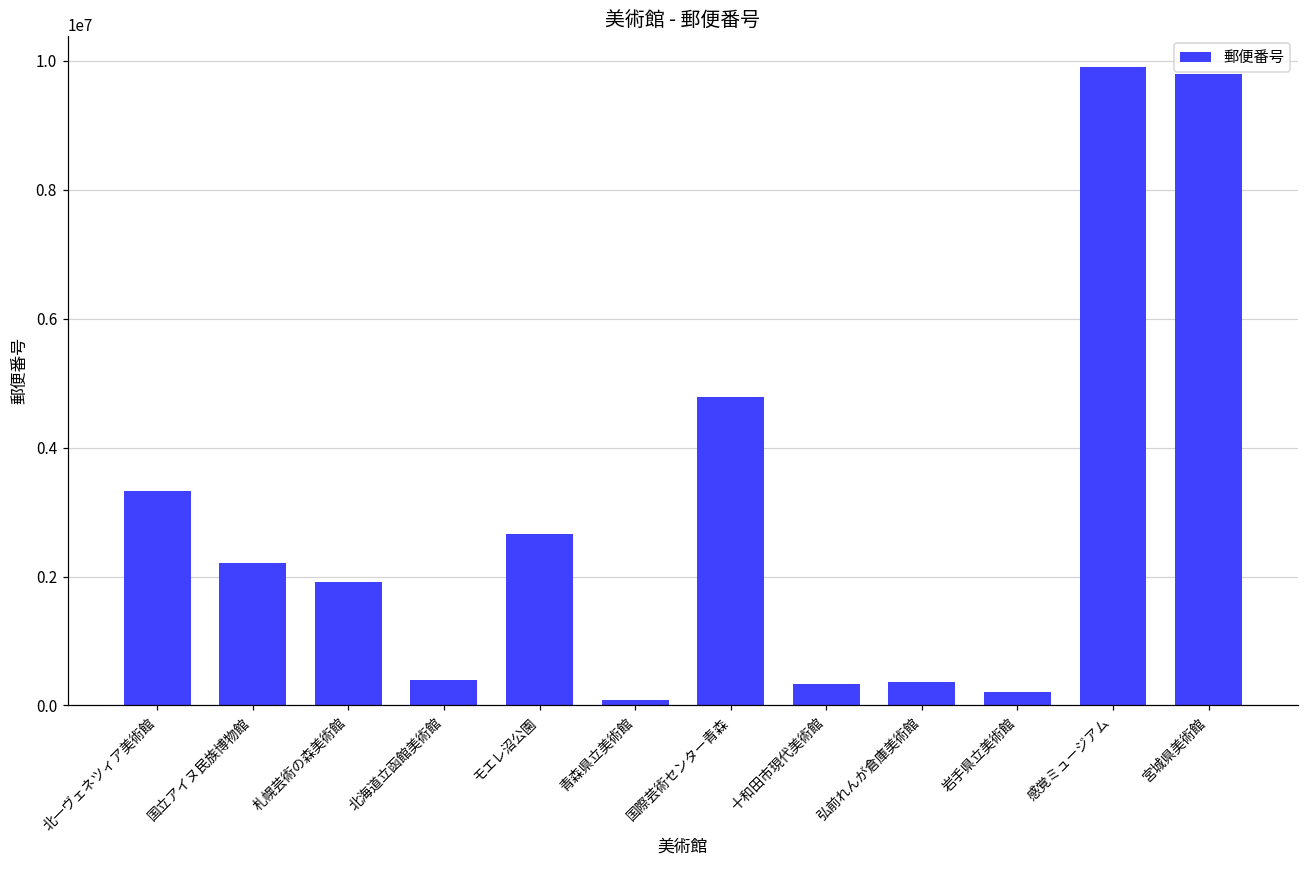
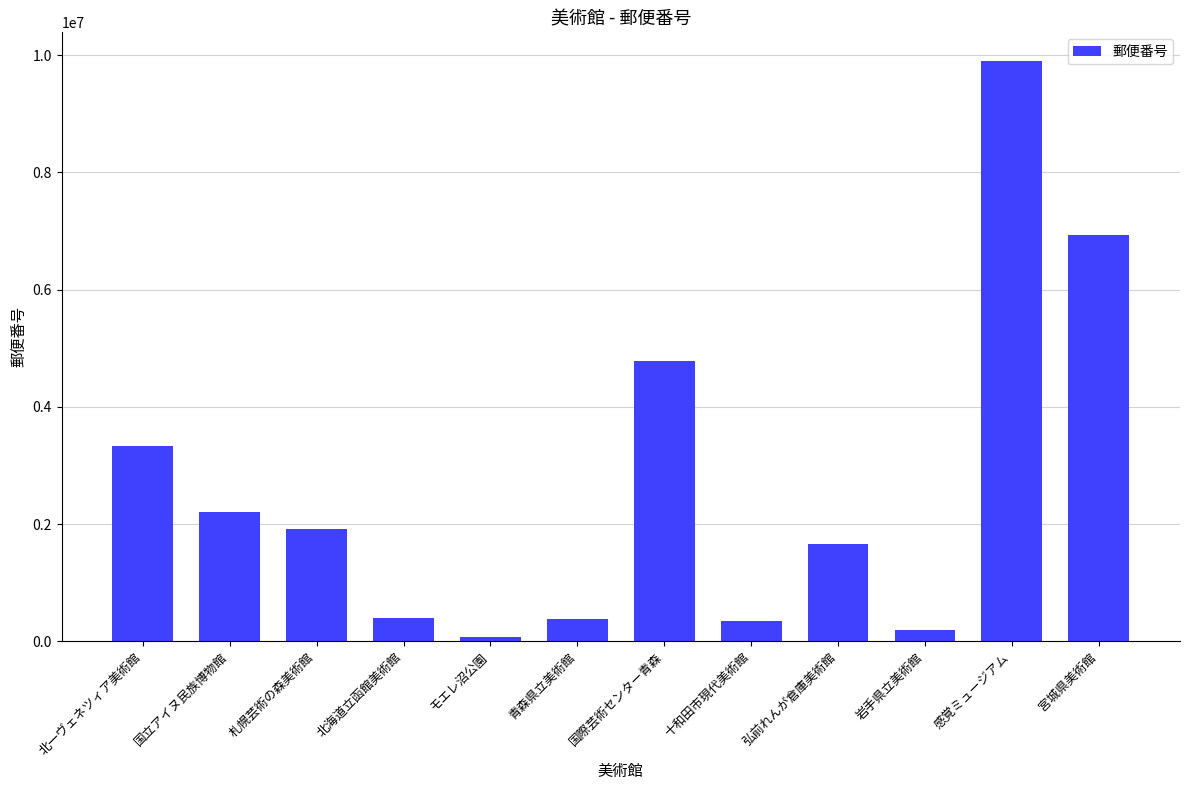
  {
    "北一ヴェネツィア美術館": 3300000,
    "国立アイヌ民族博物館": 2200000,
    "札幌芸術の森美術館": 1900000,
    "北海道立函館美術館": 400000,
-   "モエレ沼公園": 2700000,
-   "青森県立美術館": 100000,
+   "モエレ沼公園": 100000,
+   "青森県立美術館": 400000,
    "国際芸術センター青森": 4800000,
    "十和田市現代美術館": 300000,
-   "弘前れんが倉庫美術館": 400000,
+   "弘前れんが倉庫美術館": 1700000,
    "岩手県立美術館": 200000,
    "感覚ミュージアム": 9900000,
-   "宮城県美術館": 9800000
+   "宮城県美術館": 6900000
  }
